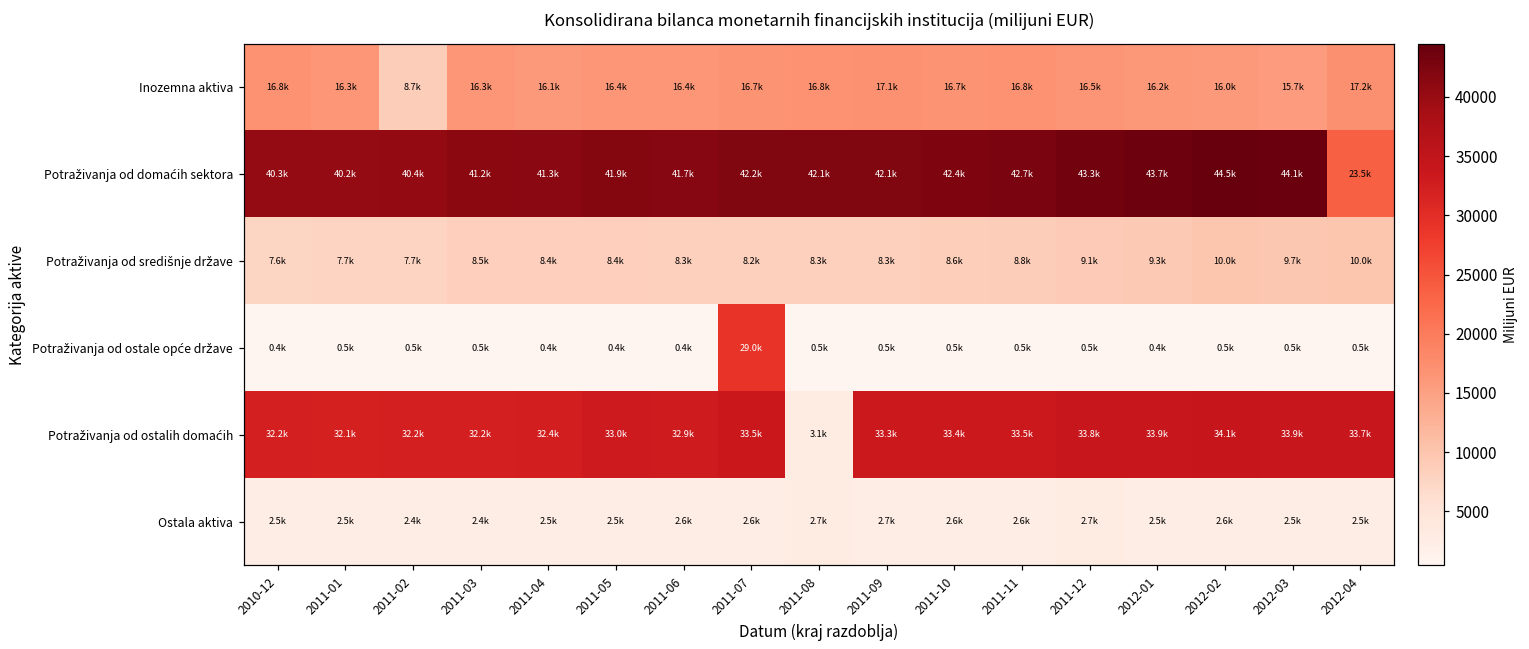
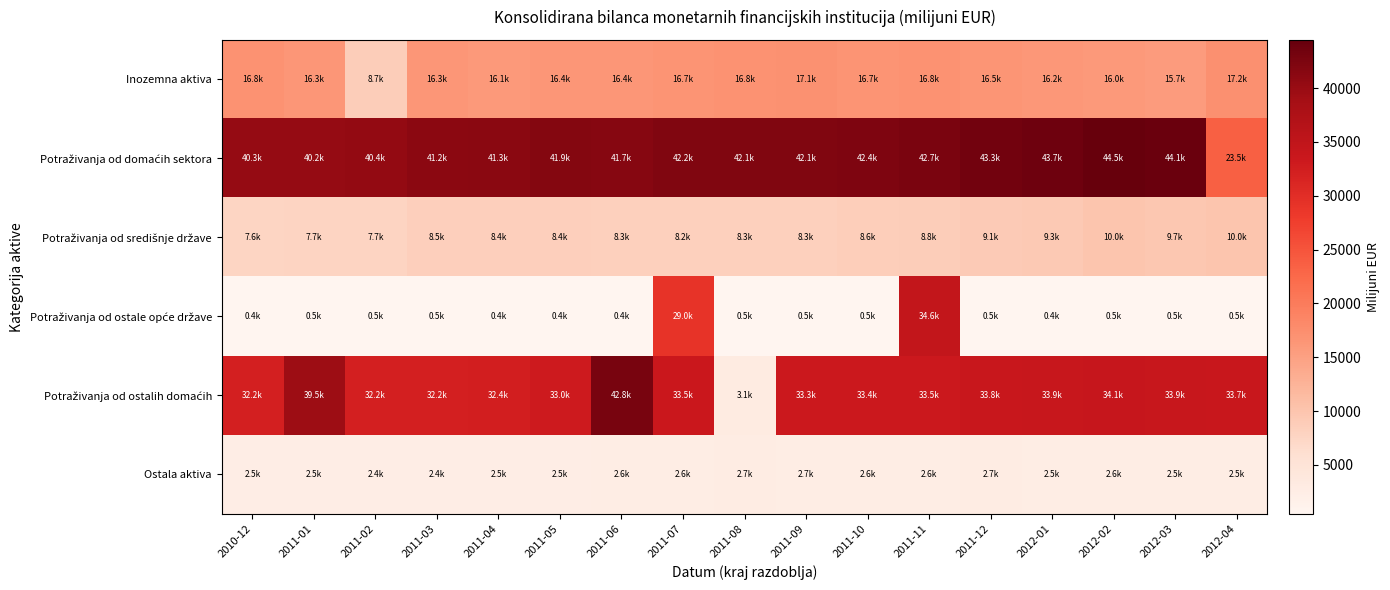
  {
    "Inozemna aktiva": {
      "2010-12": "16.8k",
      "2011-01": "16.3k",
      "2011-02": "8.7k",
      "2011-03": "16.3k",
      "2011-04": "16.1k",
      "2011-05": "16.4k",
      "2011-06": "16.4k",
      "2011-07": "16.7k",
      "2011-08": "16.8k",
      "2011-09": "17.1k",
      "2011-10": "16.7k",
      "2011-11": "16.8k",
      "2011-12": "16.5k",
      "2012-01": "16.2k",
      "2012-02": "16.0k",
      "2012-03": "15.7k",
      "2012-04": "17.2k"
    },
    "Potraživanja od domaćih sektora": {
      "2010-12": "40.3k",
      "2011-01": "40.2k",
      "2011-02": "40.4k",
      "2011-03": "41.2k",
      "2011-04": "41.3k",
      "2011-05": "41.9k",
      "2011-06": "41.7k",
      "2011-07": "42.2k",
      "2011-08": "42.1k",
      "2011-09": "42.1k",
      "2011-10": "42.4k",
      "2011-11": "42.7k",
      "2011-12": "43.3k",
      "2012-01": "43.7k",
      "2012-02": "44.5k",
      "2012-03": "44.1k",
      "2012-04": "23.5k"
    },
    "Potraživanja od središnje države": {
      "2010-12": "7.6k",
      "2011-01": "7.7k",
      "2011-02": "7.7k",
      "2011-03": "8.5k",
      "2011-04": "8.4k",
      "2011-05": "8.4k",
      "2011-06": "8.3k",
      "2011-07": "8.2k",
      "2011-08": "8.3k",
      "2011-09": "8.3k",
      "2011-10": "8.6k",
      "2011-11": "8.8k",
      "2011-12": "9.1k",
      "2012-01": "9.3k",
      "2012-02": "10.0k",
      "2012-03": "9.7k",
      "2012-04": "10.0k"
    },
    "Potraživanja od ostale opće države": {
      "2010-12": "0.4k",
      "2011-01": "0.5k",
      "2011-02": "0.5k",
      "2011-03": "0.5k",
      "2011-04": "0.4k",
      "2011-05": "0.4k",
      "2011-06": "0.4k",
      "2011-07": "29.0k",
      "2011-08": "0.5k",
      "2011-09": "0.5k",
      "2011-10": "0.5k",
-     "2011-11": "0.5k",
+     "2011-11": "34.6k",
      "2011-12": "0.5k",
      "2012-01": "0.4k",
      "2012-02": "0.5k",
      "2012-03": "0.5k",
      "2012-04": "0.5k"
    },
    "Potraživanja od ostalih domaćih": {
      "2010-12": "32.2k",
-     "2011-01": "32.1k",
+     "2011-01": "39.5k",
      "2011-02": "32.2k",
      "2011-03": "32.2k",
      "2011-04": "32.4k",
      "2011-05": "33.0k",
-     "2011-06": "32.9k",
+     "2011-06": "42.8k",
      "2011-07": "33.5k",
      "2011-08": "3.1k",
      "2011-09": "33.3k",
      "2011-10": "33.4k",
      "2011-11": "33.5k",
      "2011-12": "33.8k",
      "2012-01": "33.9k",
      "2012-02": "34.1k",
      "2012-03": "33.9k",
      "2012-04": "33.7k"
    },
    "Ostala aktiva": {
      "2010-12": "2.5k",
      "2011-01": "2.5k",
      "2011-02": "2.4k",
      "2011-03": "2.4k",
      "2011-04": "2.5k",
      "2011-05": "2.5k",
      "2011-06": "2.6k",
      "2011-07": "2.6k",
      "2011-08": "2.7k",
      "2011-09": "2.7k",
      "2011-10": "2.6k",
      "2011-11": "2.6k",
      "2011-12": "2.7k",
      "2012-01": "2.5k",
      "2012-02": "2.6k",
      "2012-03": "2.5k",
      "2012-04": "2.5k"
    }
  }
